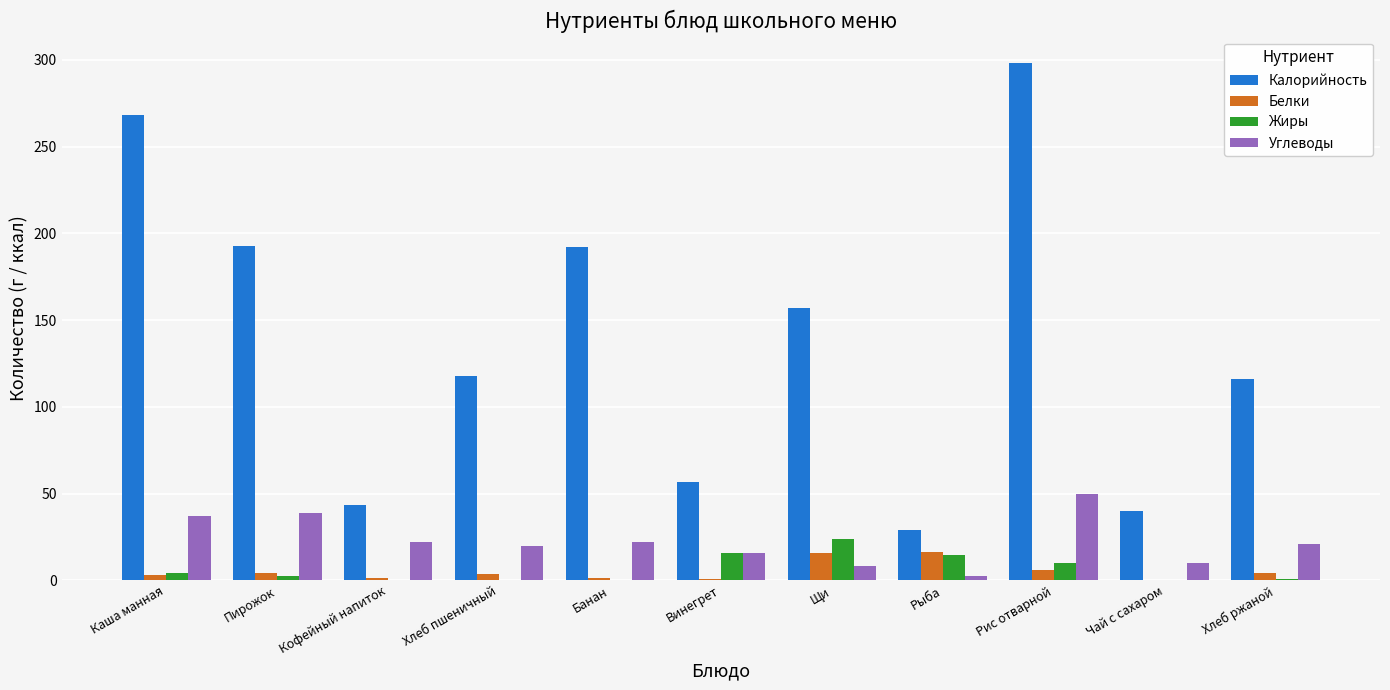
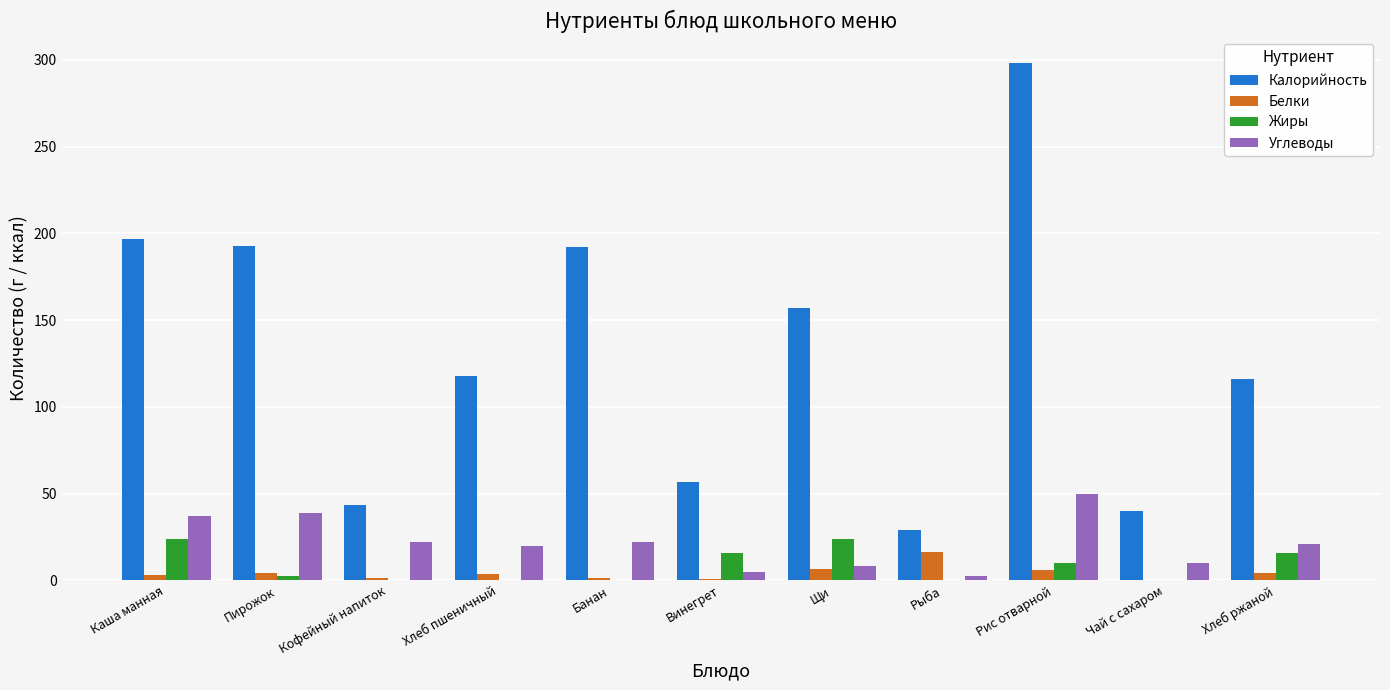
  {
    "Калорийность": {
-     "Каша манная": 268,
+     "Каша манная": 197,
      "Пирожок": 193,
      "Кофейный напиток": 43,
      "Хлеб пшеничный": 118,
      "Банан": 192,
      "Винегрет": 57,
      "Щи": 157,
      "Рыба": 29,
      "Рис отварной": 298,
      "Чай с сахаром": 40,
      "Хлеб ржаной": 116
    },
    "Белки": {
      "Каша манная": 3,
      "Пирожок": 4,
      "Кофейный напиток": 2,
      "Хлеб пшеничный": 4,
      "Банан": 2,
-     "Щи": 16,
+     "Щи": 6,
      "Рыба": 16,
      "Рис отварной": 6,
      "Хлеб ржаной": 4
    },
    "Жиры": {
-     "Каша манная": 4,
+     "Каша манная": 24,
      "Пирожок": 2,
      "Кофейный напиток": 0,
      "Банан": 0,
      "Винегрет": 16,
      "Щи": 24,
-     "Рыба": 15,
+     "Рыба": 0,
      "Рис отварной": 10,
-     "Хлеб ржаной": 1
+     "Хлеб ржаной": 16
    },
    "Углеводы": {
      "Каша манная": 37,
      "Пирожок": 39,
      "Кофейный напиток": 22,
      "Хлеб пшеничный": 20,
      "Банан": 22,
-     "Винегрет": 16,
+     "Винегрет": 5,
      "Щи": 8,
      "Рыба": 2,
      "Рис отварной": 50,
      "Чай с сахаром": 10,
      "Хлеб ржаной": 21
    }
  }
